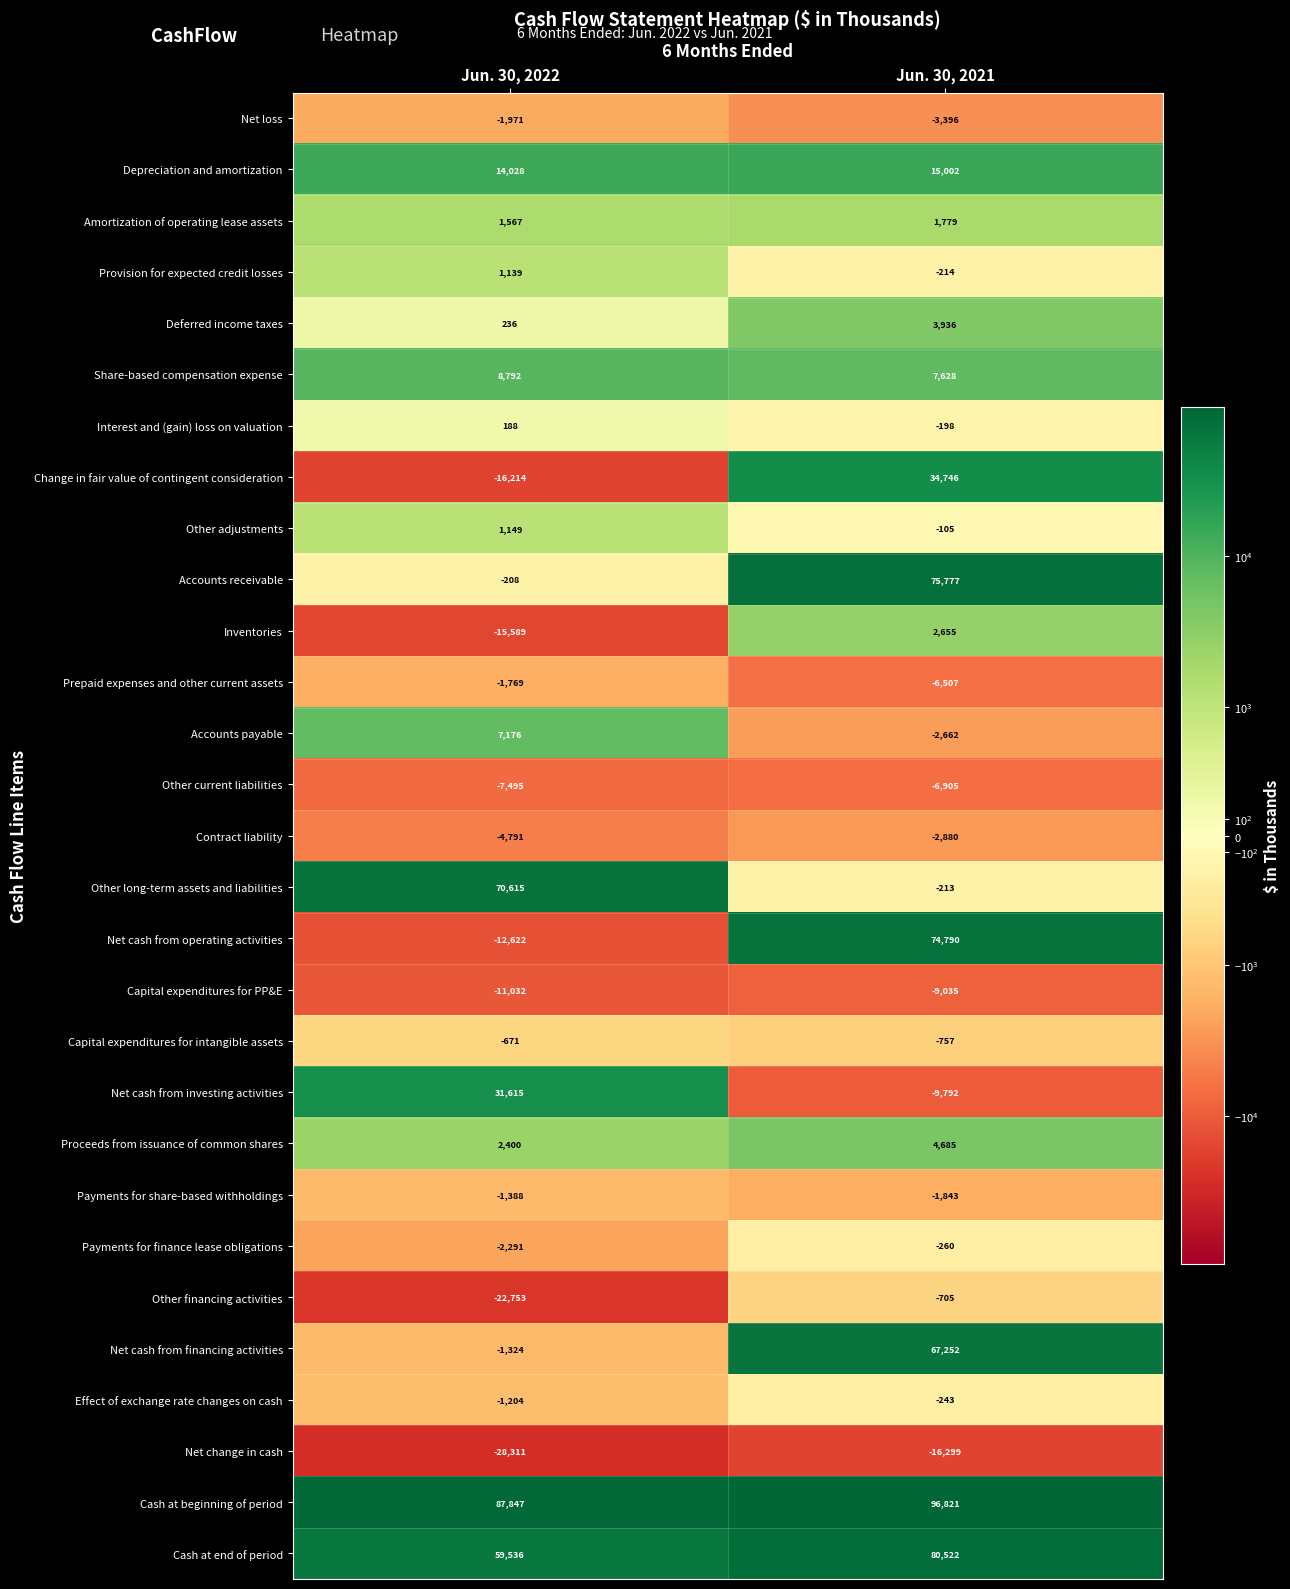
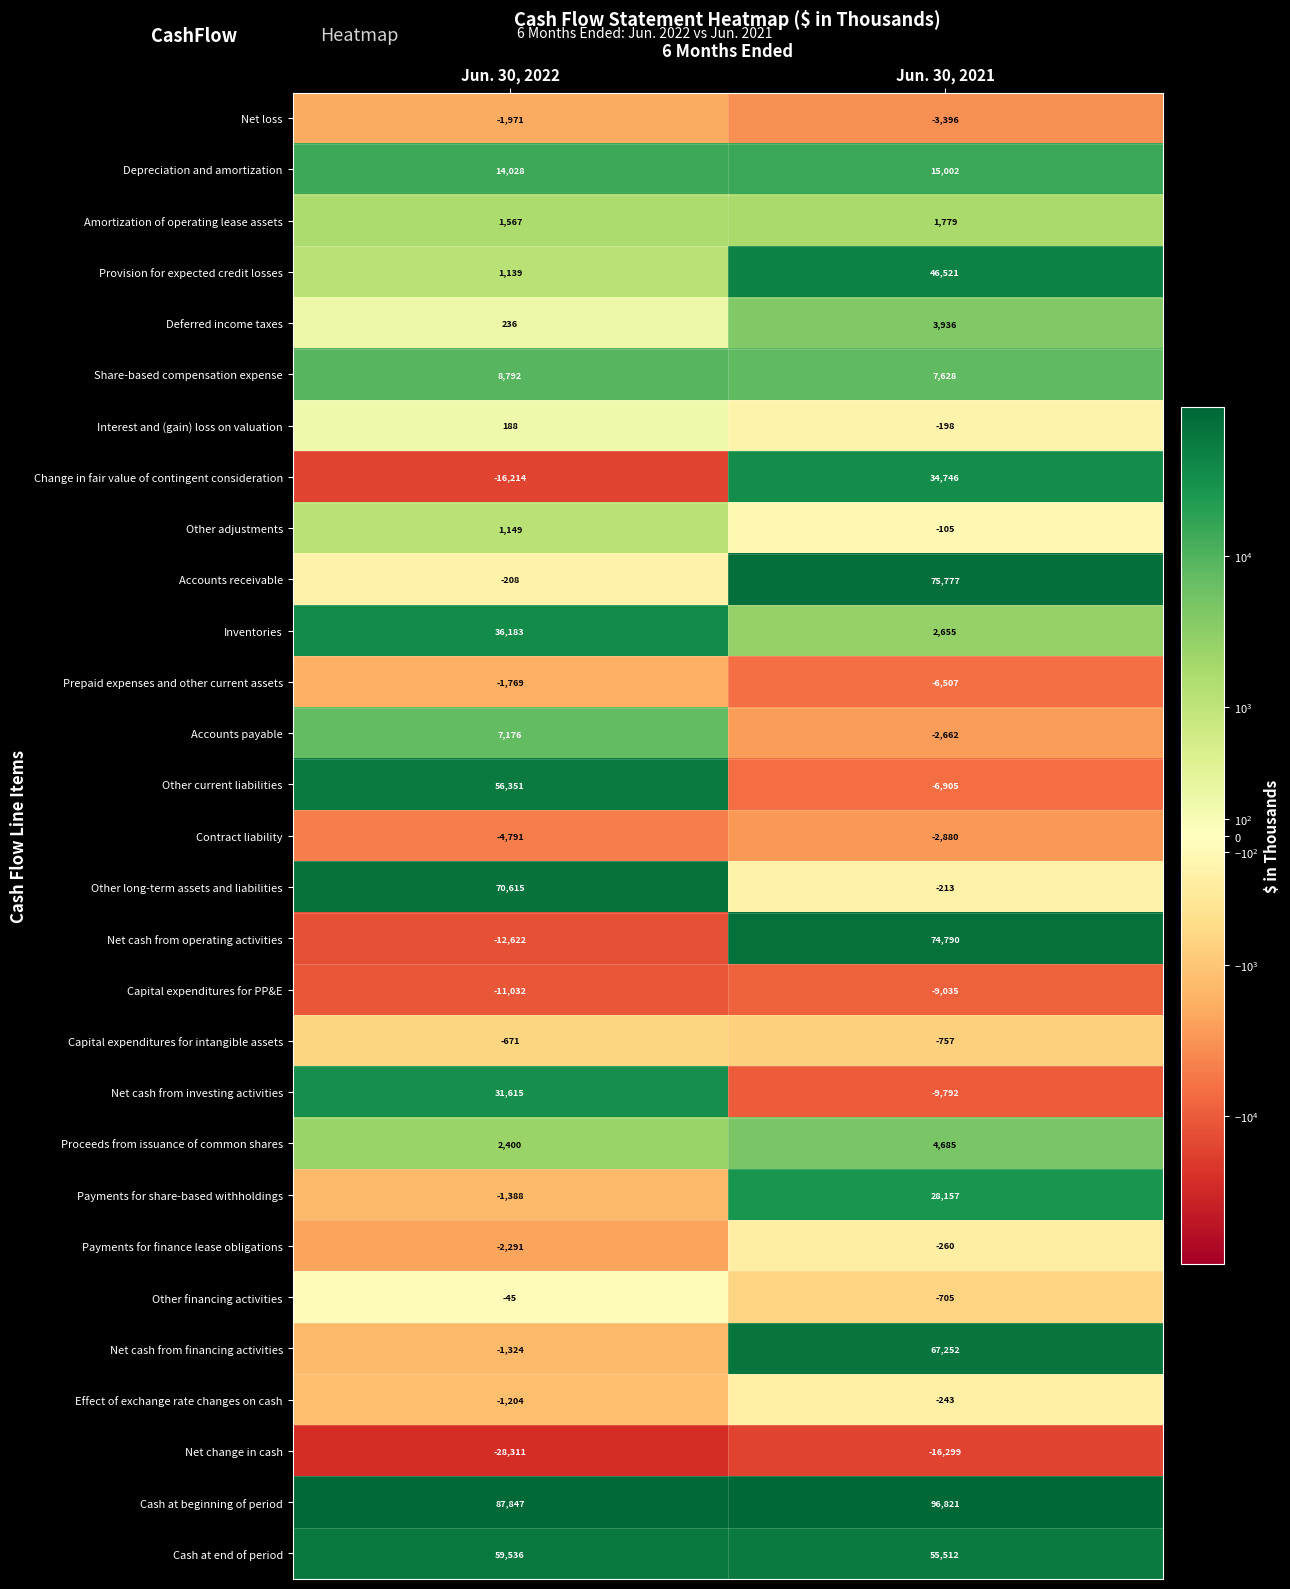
  {
    "Net loss": {
      "Jun. 30, 2022": "-1,971",
      "Jun. 30, 2021": "-3,396"
    },
    "Depreciation and amortization": {
      "Jun. 30, 2022": "14,028",
      "Jun. 30, 2021": "15,002"
    },
    "Amortization of operating lease assets": {
      "Jun. 30, 2022": "1,567",
      "Jun. 30, 2021": "1,779"
    },
    "Provision for expected credit losses": {
      "Jun. 30, 2022": "1,139",
-     "Jun. 30, 2021": "-214"
+     "Jun. 30, 2021": "46,521"
    },
    "Deferred income taxes": {
      "Jun. 30, 2022": "236",
      "Jun. 30, 2021": "3,936"
    },
    "Share-based compensation expense": {
      "Jun. 30, 2022": "8,792",
      "Jun. 30, 2021": "7,628"
    },
    "Interest and (gain) loss on valuation": {
      "Jun. 30, 2022": "188",
      "Jun. 30, 2021": "-198"
    },
    "Change in fair value of contingent consideration": {
      "Jun. 30, 2022": "-16,214",
      "Jun. 30, 2021": "34,746"
    },
    "Other adjustments": {
      "Jun. 30, 2022": "1,149",
      "Jun. 30, 2021": "-105"
    },
    "Accounts receivable": {
      "Jun. 30, 2022": "-208",
      "Jun. 30, 2021": "75,777"
    },
    "Inventories": {
-     "Jun. 30, 2022": "-15,589",
+     "Jun. 30, 2022": "36,183",
      "Jun. 30, 2021": "2,655"
    },
    "Prepaid expenses and other current assets": {
      "Jun. 30, 2022": "-1,769",
      "Jun. 30, 2021": "-6,507"
    },
    "Accounts payable": {
      "Jun. 30, 2022": "7,176",
      "Jun. 30, 2021": "-2,662"
    },
    "Other current liabilities": {
-     "Jun. 30, 2022": "-7,495",
+     "Jun. 30, 2022": "56,351",
      "Jun. 30, 2021": "-6,905"
    },
    "Contract liability": {
      "Jun. 30, 2022": "-4,791",
      "Jun. 30, 2021": "-2,880"
    },
    "Other long-term assets and liabilities": {
      "Jun. 30, 2022": "70,615",
      "Jun. 30, 2021": "-213"
    },
    "Net cash from operating activities": {
      "Jun. 30, 2022": "-12,622",
      "Jun. 30, 2021": "74,790"
    },
    "Capital expenditures for PP&E": {
      "Jun. 30, 2022": "-11,032",
      "Jun. 30, 2021": "-9,035"
    },
    "Capital expenditures for intangible assets": {
      "Jun. 30, 2022": "-671",
      "Jun. 30, 2021": "-757"
    },
    "Net cash from investing activities": {
      "Jun. 30, 2022": "31,615",
      "Jun. 30, 2021": "-9,792"
    },
    "Proceeds from issuance of common shares": {
      "Jun. 30, 2022": "2,400",
      "Jun. 30, 2021": "4,685"
    },
    "Payments for share-based withholdings": {
      "Jun. 30, 2022": "-1,388",
-     "Jun. 30, 2021": "-1,843"
+     "Jun. 30, 2021": "28,157"
    },
    "Payments for finance lease obligations": {
      "Jun. 30, 2022": "-2,291",
      "Jun. 30, 2021": "-260"
    },
    "Other financing activities": {
-     "Jun. 30, 2022": "-22,753",
+     "Jun. 30, 2022": "-45",
      "Jun. 30, 2021": "-705"
    },
    "Net cash from financing activities": {
      "Jun. 30, 2022": "-1,324",
      "Jun. 30, 2021": "67,252"
    },
    "Effect of exchange rate changes on cash": {
      "Jun. 30, 2022": "-1,204",
      "Jun. 30, 2021": "-243"
    },
    "Net change in cash": {
      "Jun. 30, 2022": "-28,311",
      "Jun. 30, 2021": "-16,299"
    },
    "Cash at beginning of period": {
      "Jun. 30, 2022": "87,847",
      "Jun. 30, 2021": "96,821"
    },
    "Cash at end of period": {
      "Jun. 30, 2022": "59,536",
-     "Jun. 30, 2021": "80,522"
+     "Jun. 30, 2021": "55,512"
    }
  }
